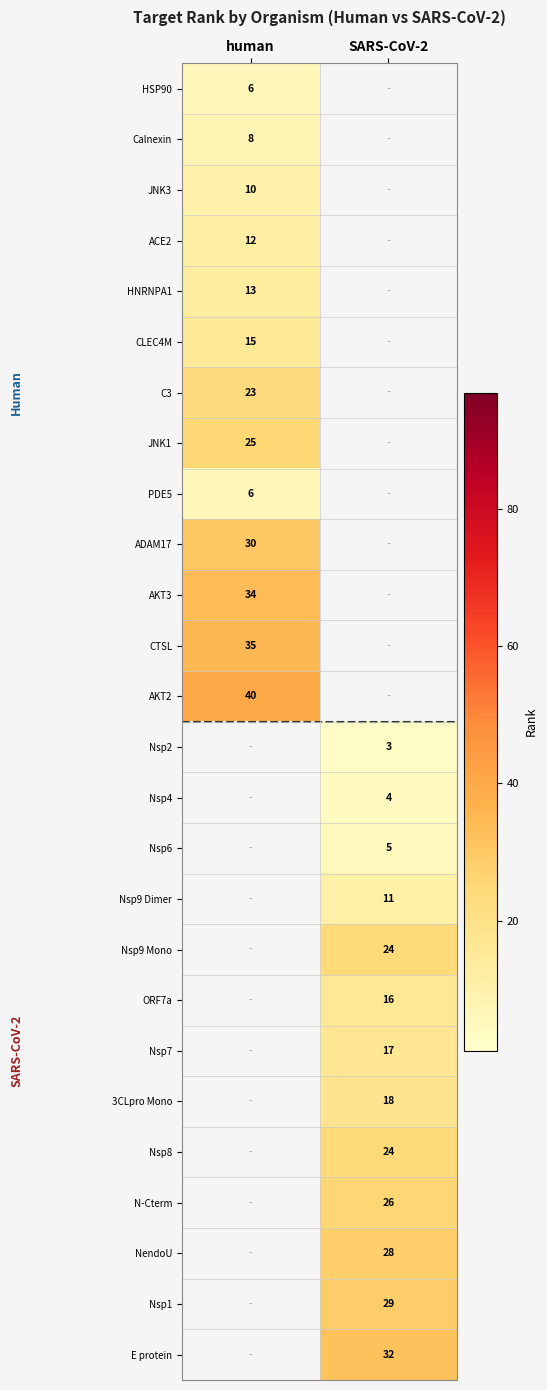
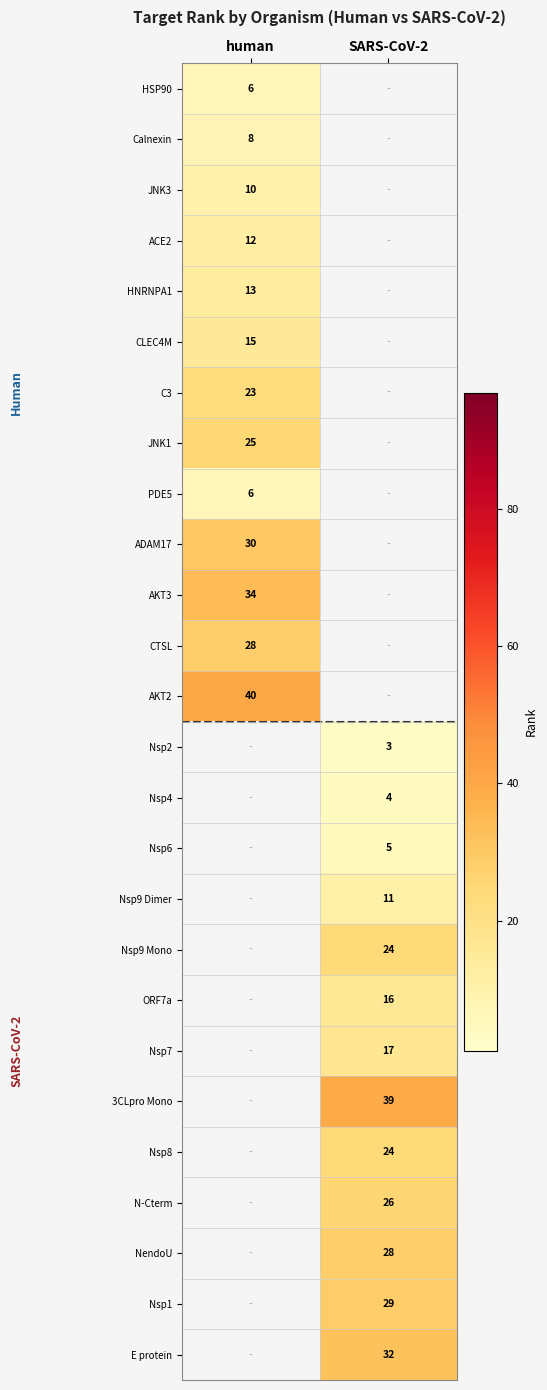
  {
    "HSP90": {
      "human": 6
    },
    "Calnexin": {
      "human": 8
    },
    "JNK3": {
      "human": 10
    },
    "ACE2": {
      "human": 12
    },
    "HNRNPA1": {
      "human": 13
    },
    "CLEC4M": {
      "human": 15
    },
    "C3": {
      "human": 23
    },
    "JNK1": {
      "human": 25
    },
    "PDE5": {
      "human": 6
    },
    "ADAM17": {
      "human": 30
    },
    "AKT3": {
      "human": 34
    },
    "CTSL": {
-     "human": 35
+     "human": 28
    },
    "AKT2": {
      "human": 40
    },
    "Nsp2": {
      "SARS-CoV-2": 3
    },
    "Nsp4": {
      "SARS-CoV-2": 4
    },
    "Nsp6": {
      "SARS-CoV-2": 5
    },
    "Nsp9 Dimer": {
      "SARS-CoV-2": 11
    },
    "Nsp9 Mono": {
      "SARS-CoV-2": 24
    },
    "ORF7a": {
      "SARS-CoV-2": 16
    },
    "Nsp7": {
      "SARS-CoV-2": 17
    },
    "3CLpro Mono": {
-     "SARS-CoV-2": 18
+     "SARS-CoV-2": 39
    },
    "Nsp8": {
      "SARS-CoV-2": 24
    },
    "N-Cterm": {
      "SARS-CoV-2": 26
    },
    "NendoU": {
      "SARS-CoV-2": 28
    },
    "Nsp1": {
      "SARS-CoV-2": 29
    },
    "E protein": {
      "SARS-CoV-2": 32
    }
  }
